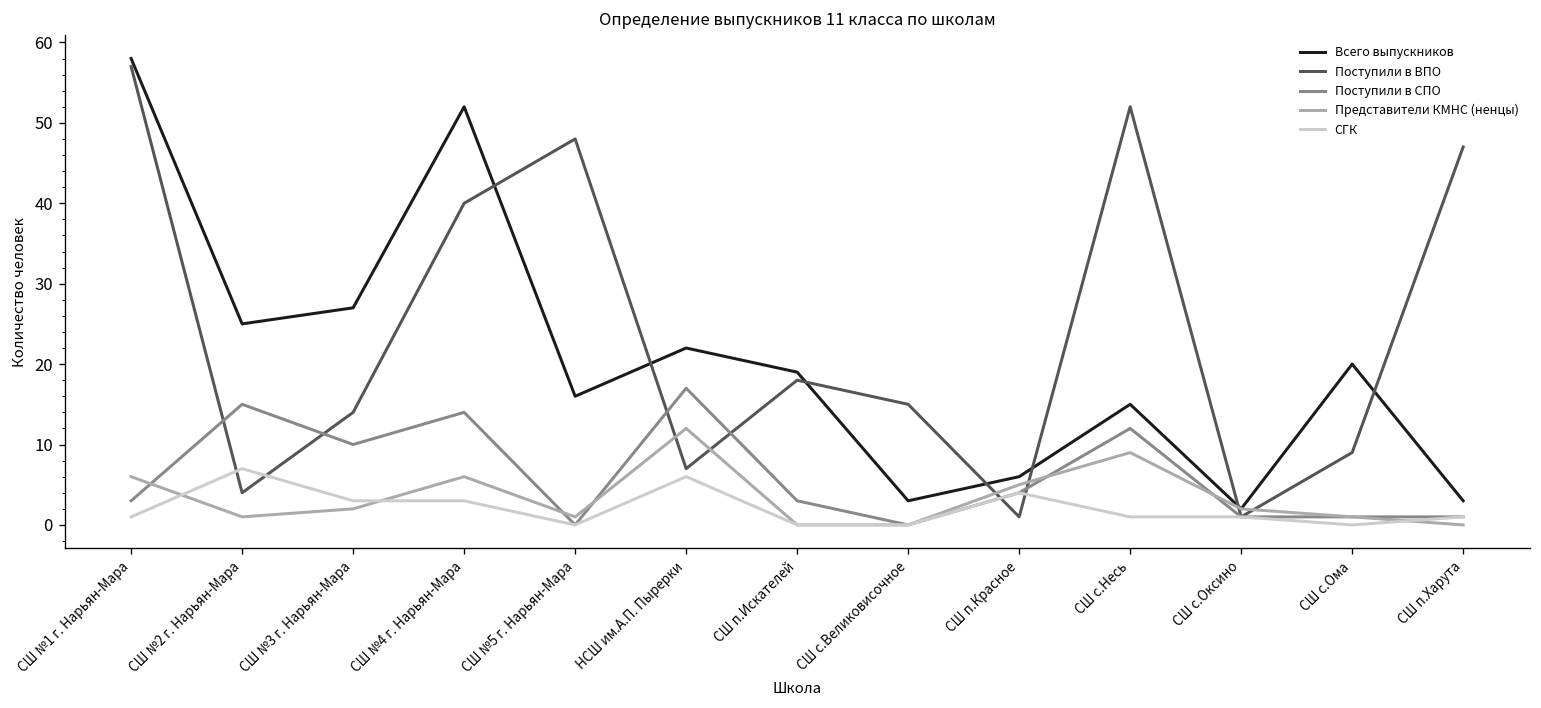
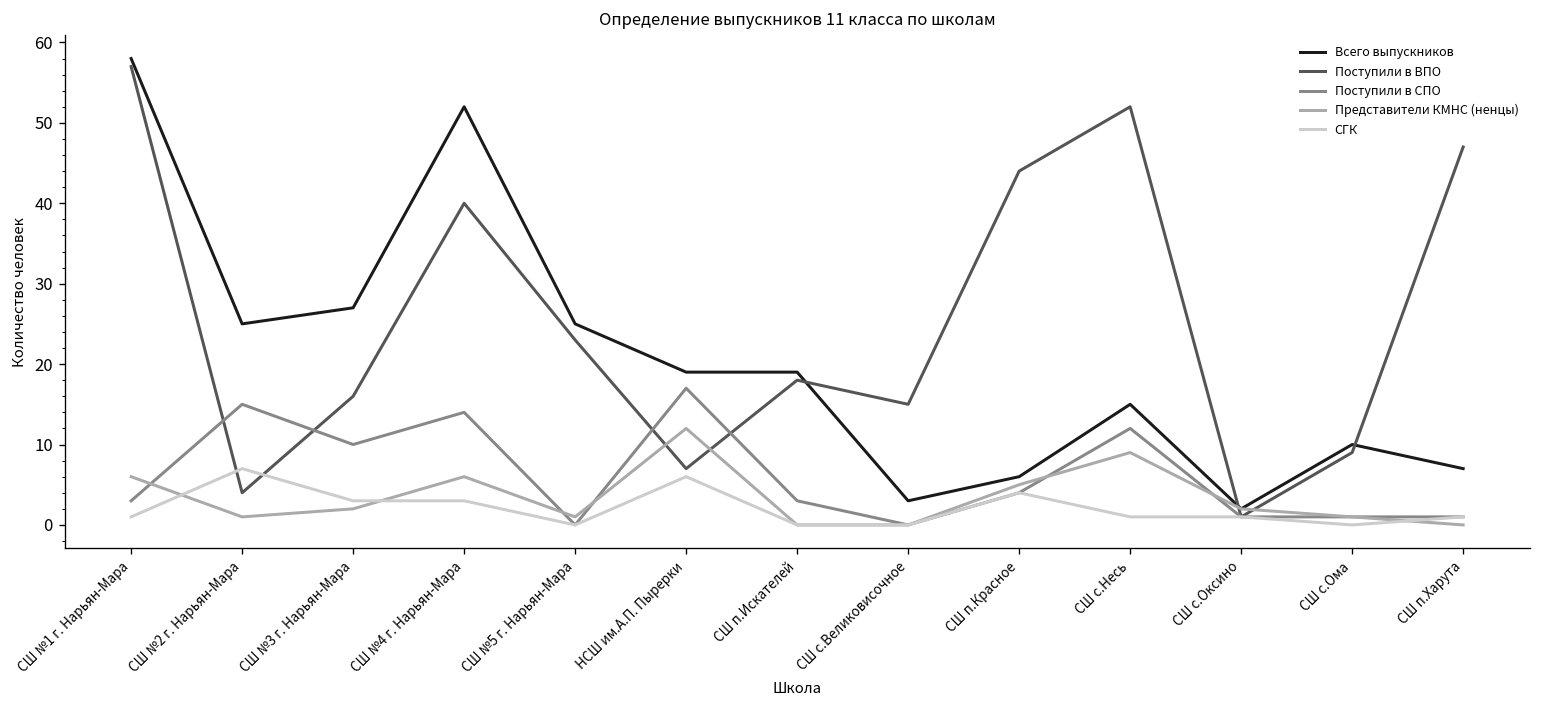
  {
    "Всего выпускников": {
      "СШ №1 г. Нарьян-Мара": 58,
      "СШ №2 г. Нарьян-Мара": 25,
      "СШ №3 г. Нарьян-Мара": 27,
      "СШ №4 г. Нарьян-Мара": 52,
-     "СШ №5 г. Нарьян-Мара": 16,
-     "НСШ им.А.П. Пырерки": 22,
+     "СШ №5 г. Нарьян-Мара": 25,
+     "НСШ им.А.П. Пырерки": 19,
      "СШ п.Искателей": 19,
      "СШ с.Великовисочное": 3,
      "СШ п.Красное": 6,
      "СШ с.Несь": 15,
-     "СШ с.Ома": 20,
-     "СШ п.Харута": 3
+     "СШ с.Ома": 10,
+     "СШ п.Харута": 7
    },
    "Поступили в ВПО": {
      "СШ №1 г. Нарьян-Мара": 57,
      "СШ №2 г. Нарьян-Мара": 4,
-     "СШ №3 г. Нарьян-Мара": 14,
+     "СШ №3 г. Нарьян-Мара": 16,
      "СШ №4 г. Нарьян-Мара": 40,
-     "СШ №5 г. Нарьян-Мара": 48,
+     "СШ №5 г. Нарьян-Мара": 23,
      "НСШ им.А.П. Пырерки": 7,
      "СШ п.Искателей": 18,
      "СШ с.Великовисочное": 15,
-     "СШ п.Красное": 1,
+     "СШ п.Красное": 44,
      "СШ с.Несь": 52,
      "СШ с.Ома": 9,
      "СШ п.Харута": 47
    }
  }
